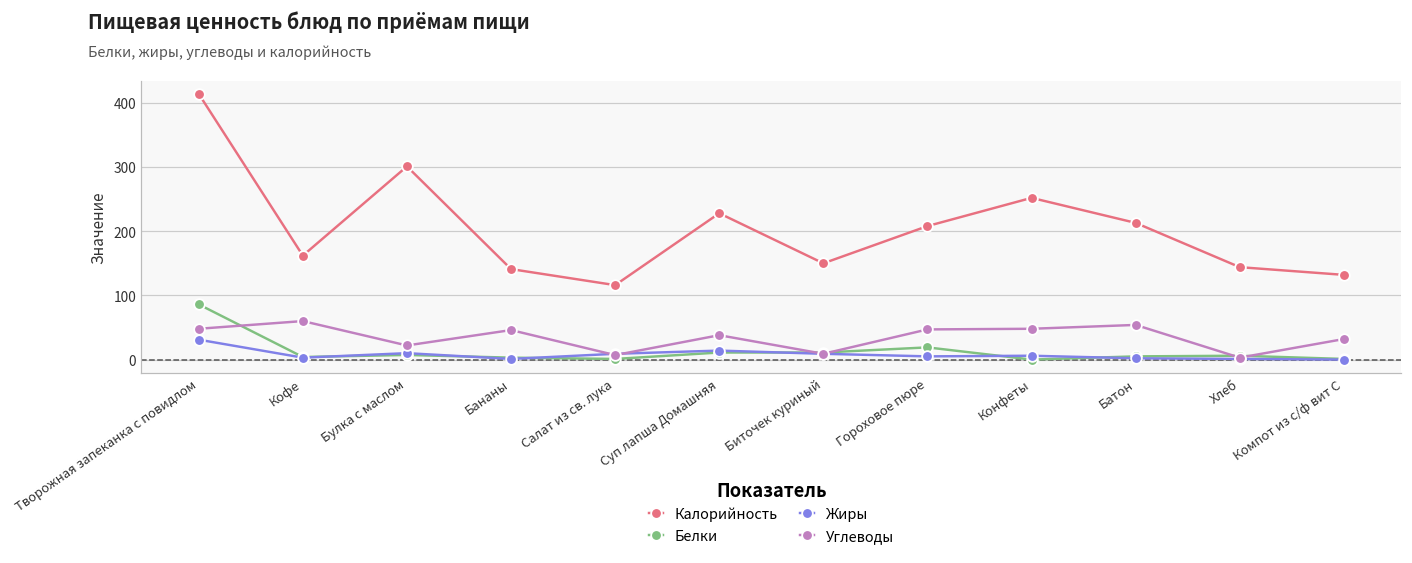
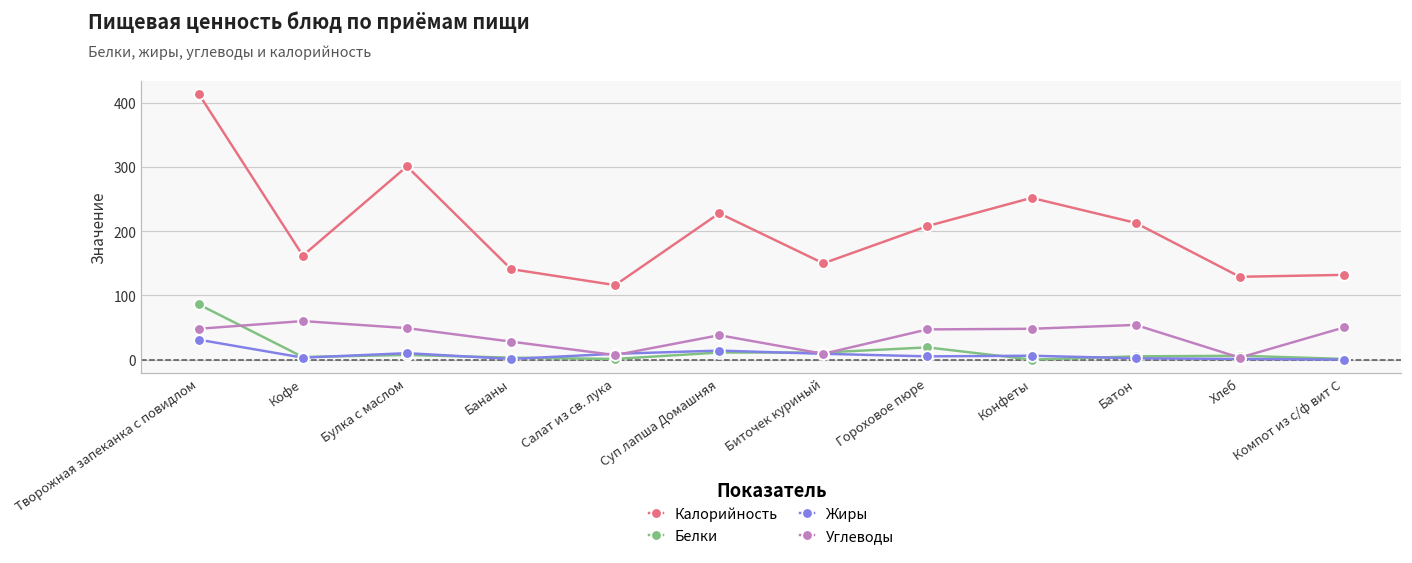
  {
    "Калорийность": {
      "Творожная запеканка с повидлом": 410,
      "Кофе": 160,
      "Булка с маслом": 300,
      "Бананы": 140,
      "Салат из св. лука": 120,
      "Суп лапша Домашняя": 230,
      "Биточек куриный": 150,
      "Гороховое пюре": 210,
      "Конфеты": 250,
      "Батон": 210,
-     "Хлеб": 140,
+     "Хлеб": 130,
      "Компот из с/ф вит С": 130
    },
    "Белки": {
      "Творожная запеканка с повидлом": 90,
      "Салат из св. лука": 0,
      "Гороховое пюре": 20,
      "Конфеты": 0
    },
    "Жиры": {
      "Творожная запеканка с повидлом": 30,
      "Гороховое пюре": 10,
      "Конфеты": 10
    },
    "Углеводы": {
      "Творожная запеканка с повидлом": 50,
      "Кофе": 60,
-     "Булка с маслом": 20,
-     "Бананы": 50,
+     "Булка с маслом": 50,
+     "Бананы": 30,
      "Суп лапша Домашняя": 40,
      "Гороховое пюре": 50,
      "Конфеты": 50,
      "Батон": 50,
-     "Компот из с/ф вит С": 30
+     "Компот из с/ф вит С": 50
    }
  }
